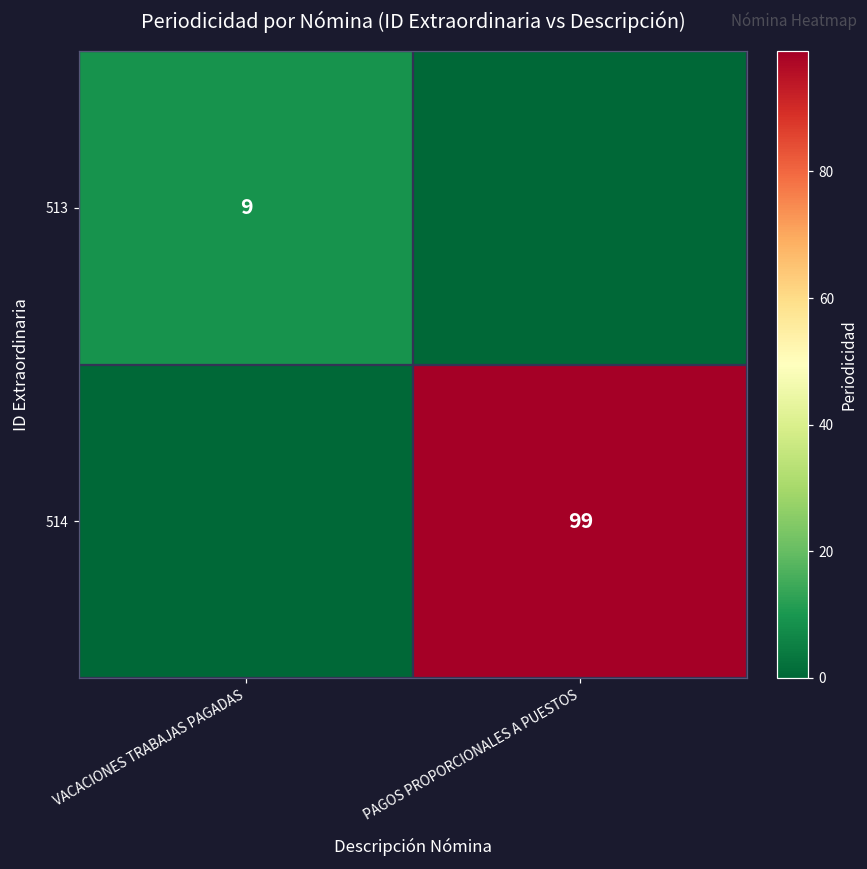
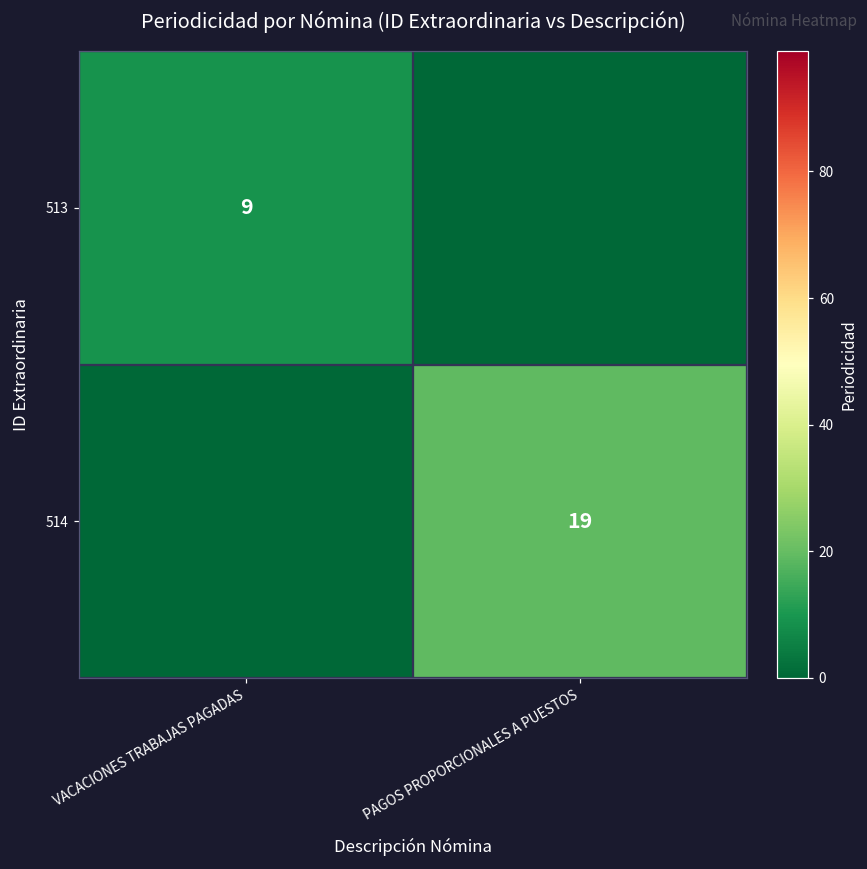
  {
    "513": {
      "VACACIONES TRABAJAS PAGADAS": 9
    },
    "514": {
-     "PAGOS PROPORCIONALES A PUESTOS": 99
+     "PAGOS PROPORCIONALES A PUESTOS": 19
    }
  }
